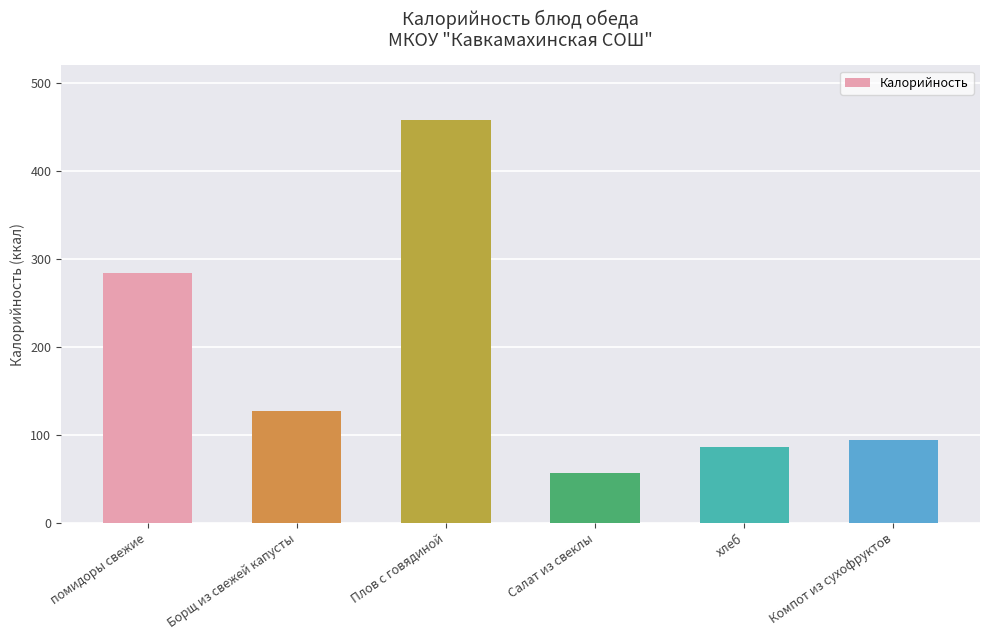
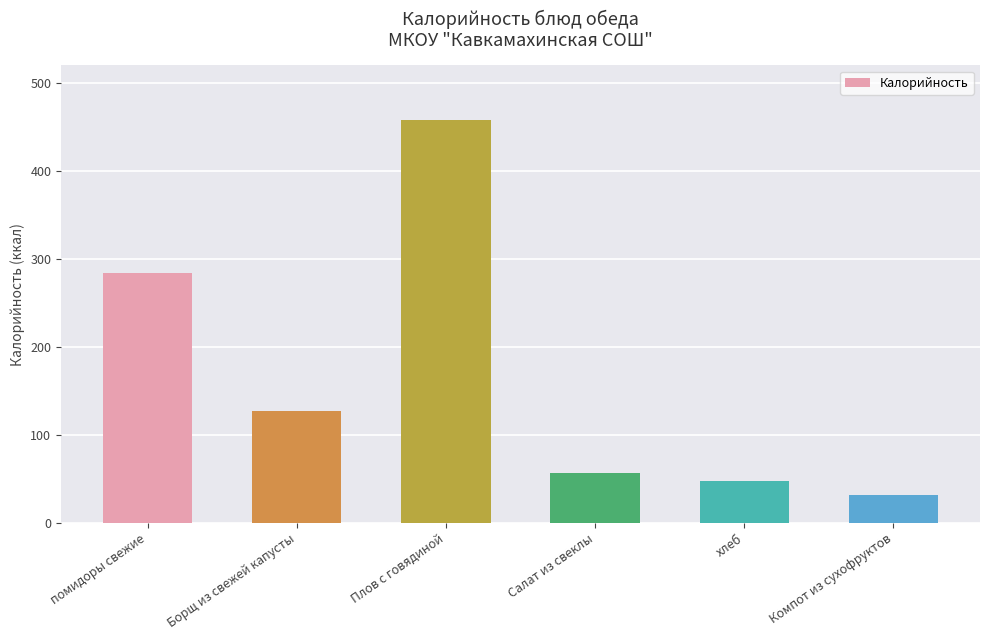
  {
    "помидоры свежие": 280,
    "Борщ из свежей капусты": 130,
    "Плов с говядиной": 460,
    "Салат из свеклы": 60,
-   "хлеб": 90,
-   "Компот из сухофруктов": 90
+   "хлеб": 50,
+   "Компот из сухофруктов": 30
  }
